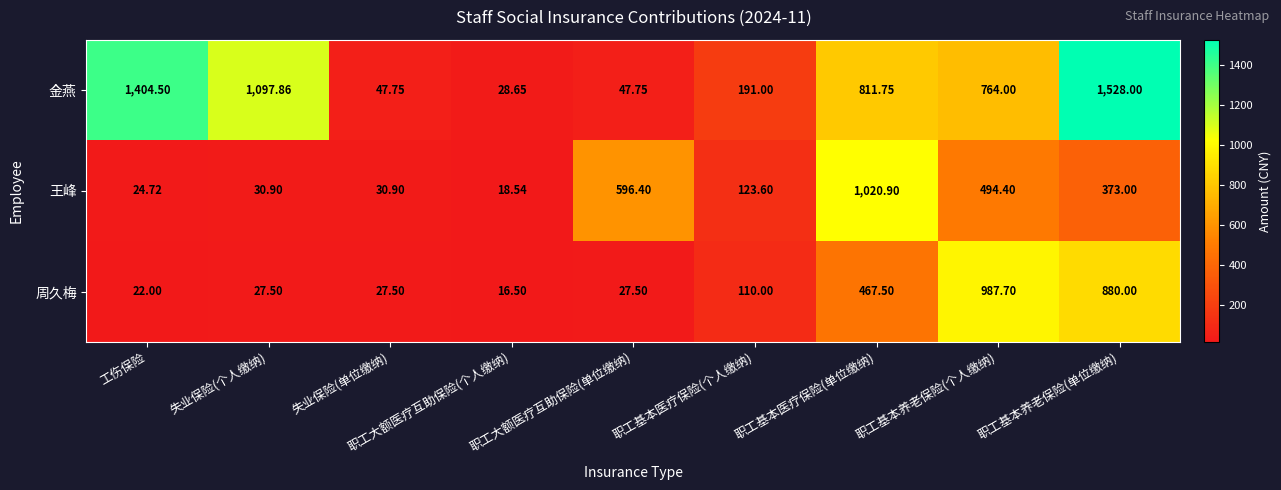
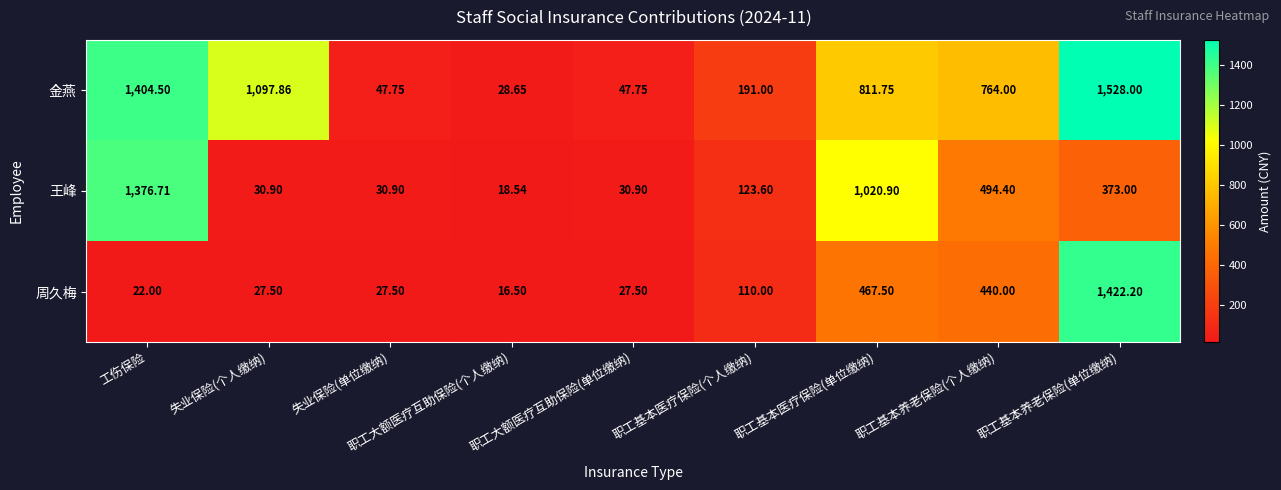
  {
    "金燕": {
      "工伤保险": "1,404.50",
      "失业保险(个人缴纳)": "1,097.86",
      "失业保险(单位缴纳)": "47.75",
      "职工大额医疗互助保险(个人缴纳)": "28.65",
      "职工大额医疗互助保险(单位缴纳)": "47.75",
      "职工基本医疗保险(个人缴纳)": "191.00",
      "职工基本医疗保险(单位缴纳)": "811.75",
      "职工基本养老保险(个人缴纳)": "764.00",
      "职工基本养老保险(单位缴纳)": "1,528.00"
    },
    "王峰": {
-     "工伤保险": "24.72",
+     "工伤保险": "1,376.71",
      "失业保险(个人缴纳)": "30.90",
      "失业保险(单位缴纳)": "30.90",
      "职工大额医疗互助保险(个人缴纳)": "18.54",
-     "职工大额医疗互助保险(单位缴纳)": "596.40",
+     "职工大额医疗互助保险(单位缴纳)": "30.90",
      "职工基本医疗保险(个人缴纳)": "123.60",
      "职工基本医疗保险(单位缴纳)": "1,020.90",
      "职工基本养老保险(个人缴纳)": "494.40",
      "职工基本养老保险(单位缴纳)": "373.00"
    },
    "周久梅": {
      "工伤保险": "22.00",
      "失业保险(个人缴纳)": "27.50",
      "失业保险(单位缴纳)": "27.50",
      "职工大额医疗互助保险(个人缴纳)": "16.50",
      "职工大额医疗互助保险(单位缴纳)": "27.50",
      "职工基本医疗保险(个人缴纳)": "110.00",
      "职工基本医疗保险(单位缴纳)": "467.50",
-     "职工基本养老保险(个人缴纳)": "987.70",
-     "职工基本养老保险(单位缴纳)": "880.00"
+     "职工基本养老保险(个人缴纳)": "440.00",
+     "职工基本养老保险(单位缴纳)": "1,422.20"
    }
  }
